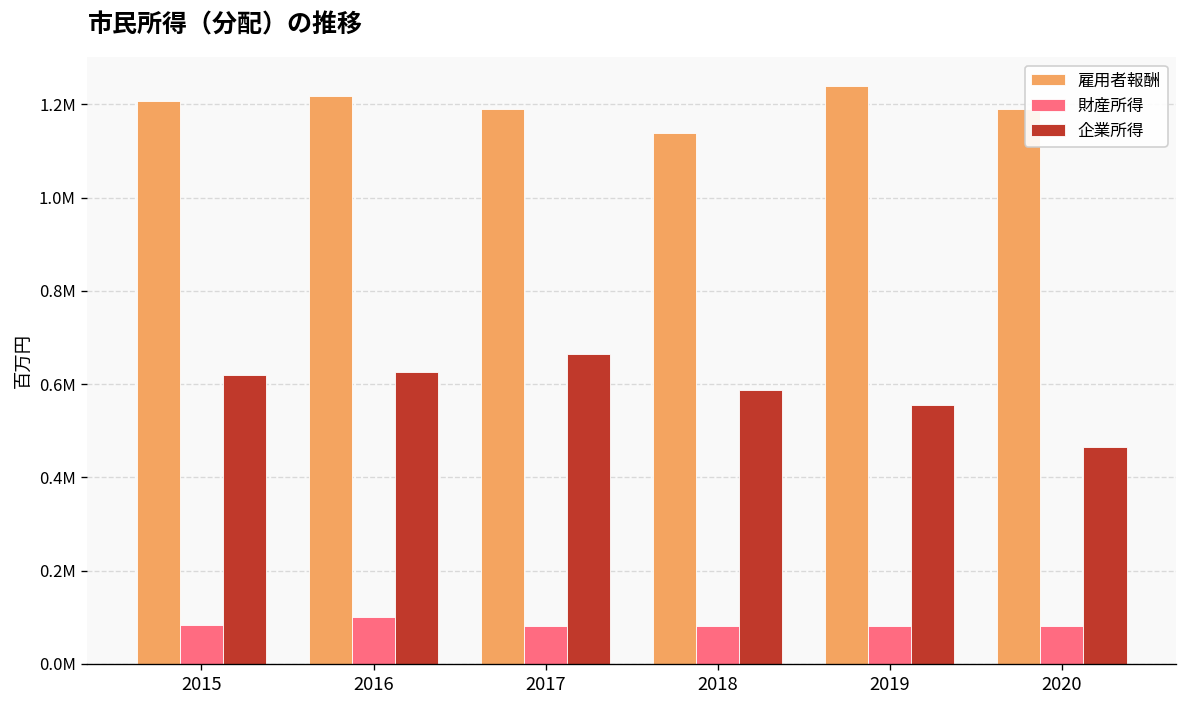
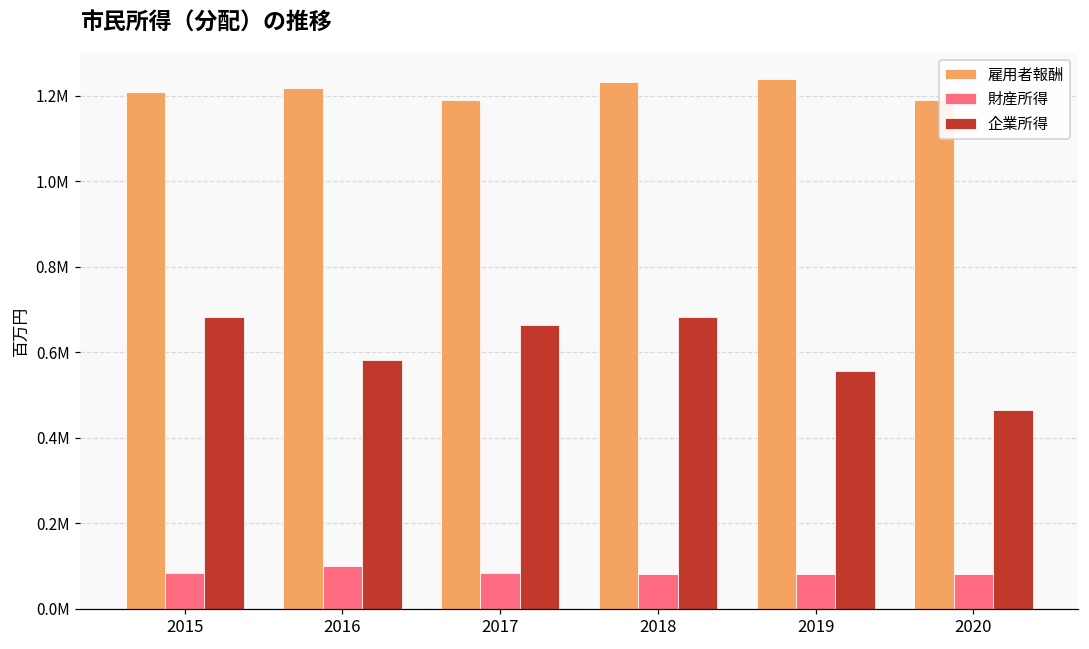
  {
    "雇用者報酬": {
      "2015": 1210000,
      "2016": 1220000,
      "2017": 1190000,
-     "2018": 1140000,
+     "2018": 1230000,
      "2019": 1240000,
      "2020": 1190000
    },
    "財産所得": {
      "2015": 80000,
      "2016": 100000,
      "2017": 80000,
      "2018": 80000,
      "2019": 80000,
      "2020": 80000
    },
    "企業所得": {
-     "2015": 620000,
-     "2016": 630000,
+     "2015": 680000,
+     "2016": 580000,
      "2017": 660000,
-     "2018": 590000,
+     "2018": 680000,
      "2019": 550000,
      "2020": 460000
    }
  }
